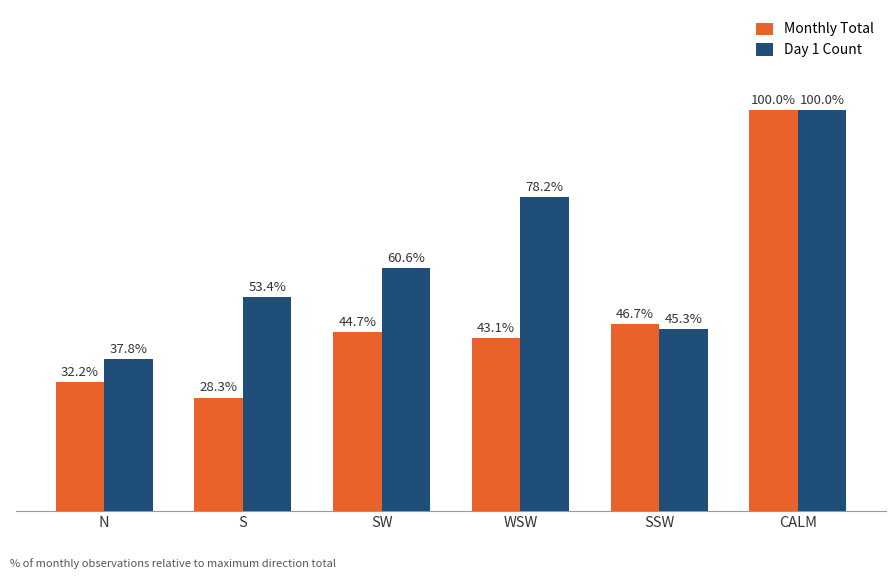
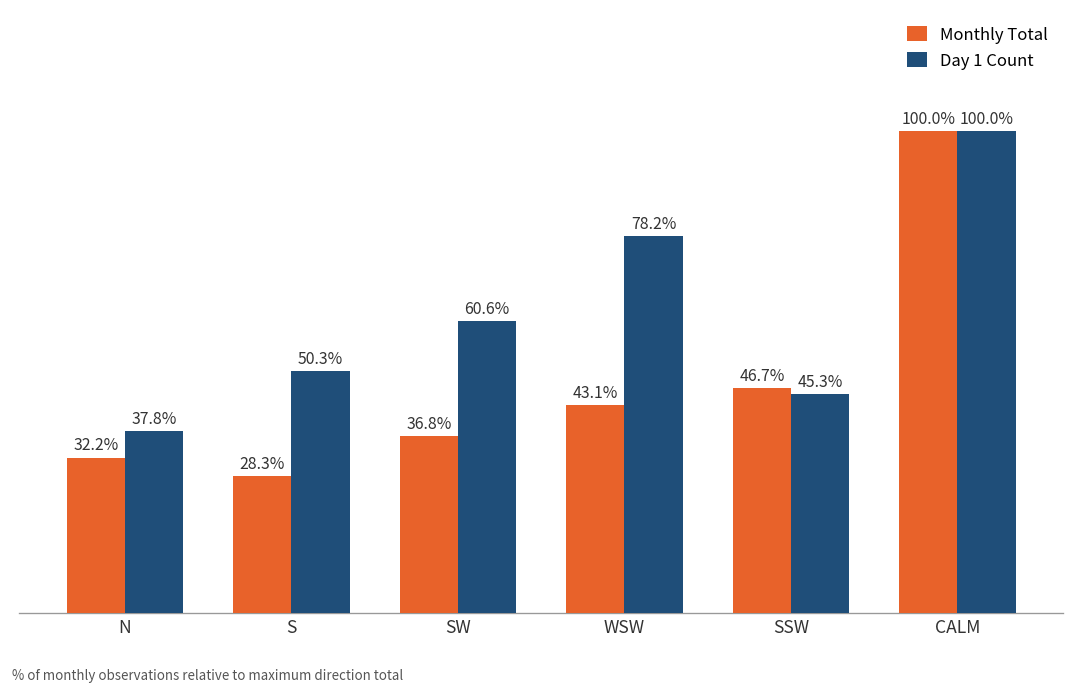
  {
    "Monthly Total": {
      "N": "32.2%",
      "S": "28.3%",
-     "SW": "44.7%",
+     "SW": "36.8%",
      "WSW": "43.1%",
      "SSW": "46.7%",
      "CALM": "100.0%"
    },
    "Day 1 Count": {
      "N": "37.8%",
-     "S": "53.4%",
+     "S": "50.3%",
      "SW": "60.6%",
      "WSW": "78.2%",
      "SSW": "45.3%",
      "CALM": "100.0%"
    }
  }
